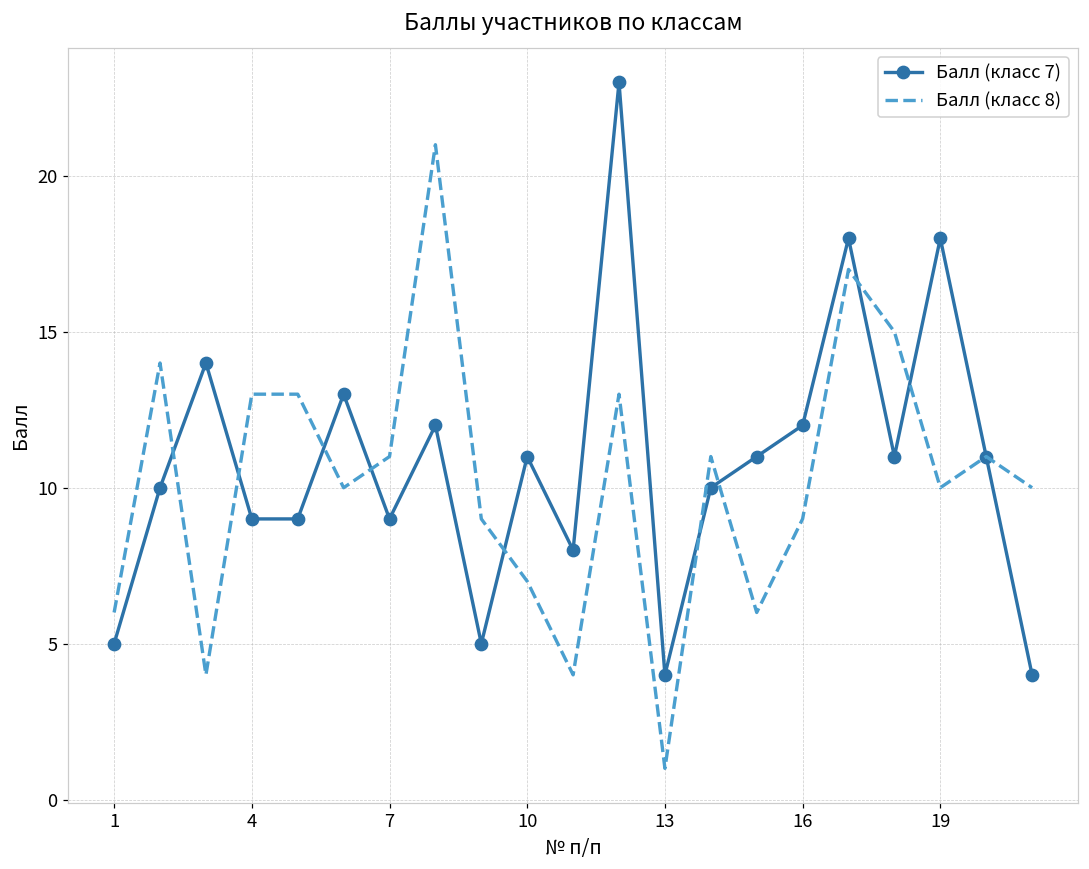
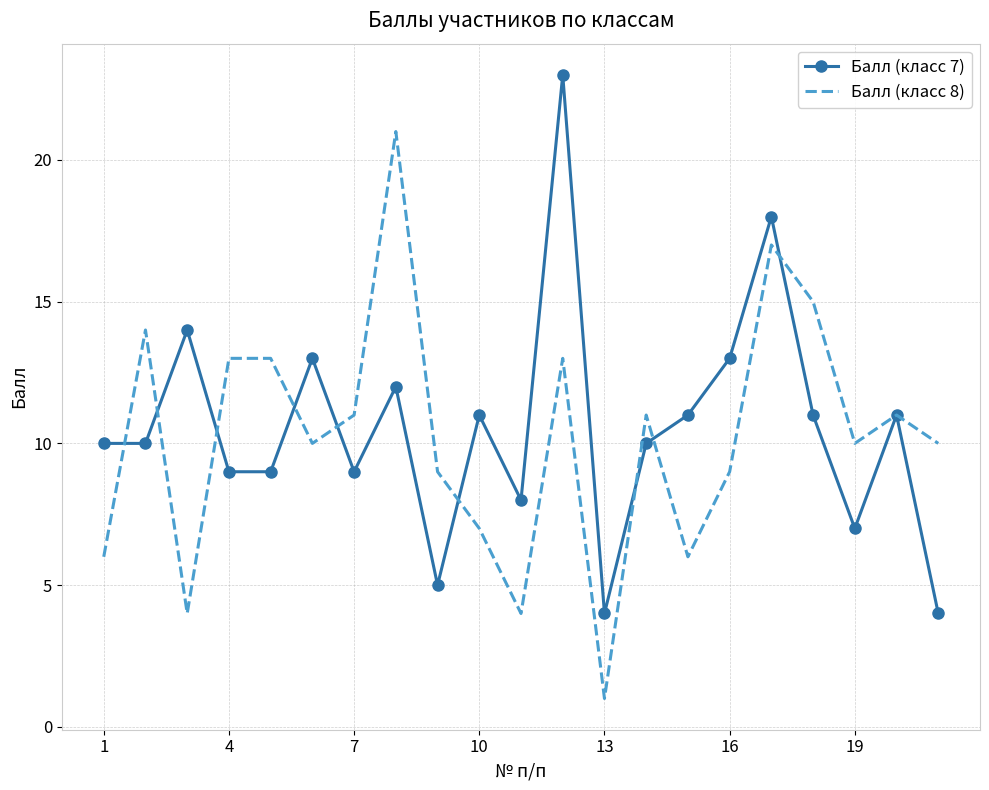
  {
    "Балл (класс 7)": {
-     "1": 5,
+     "1": 10,
      "4": 9,
      "7": 9,
      "10": 11,
      "13": 4,
-     "16": 12,
-     "19": 18
+     "16": 13,
+     "19": 7
    },
    "Балл (класс 8)": {
      "1": 6,
      "4": 13,
      "7": 11,
      "10": 7,
      "13": 1,
      "16": 9,
      "19": 10
    }
  }
